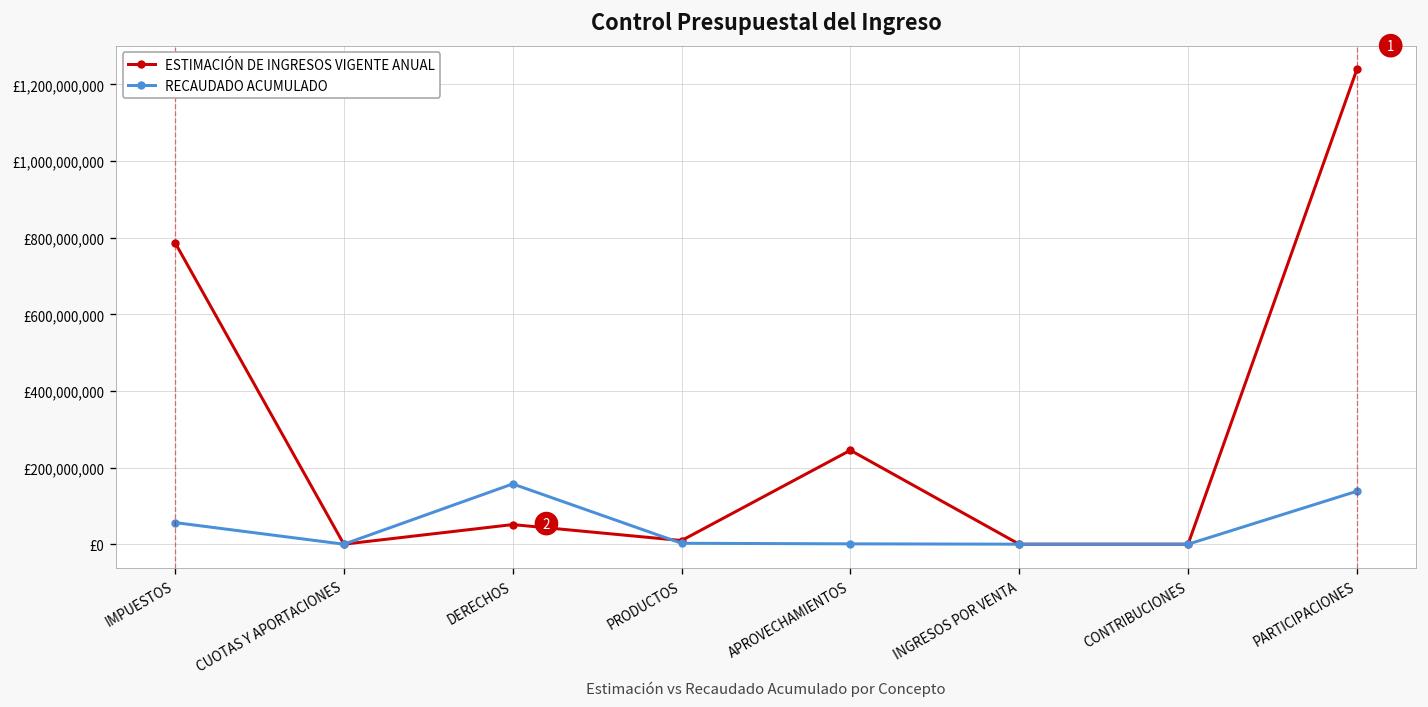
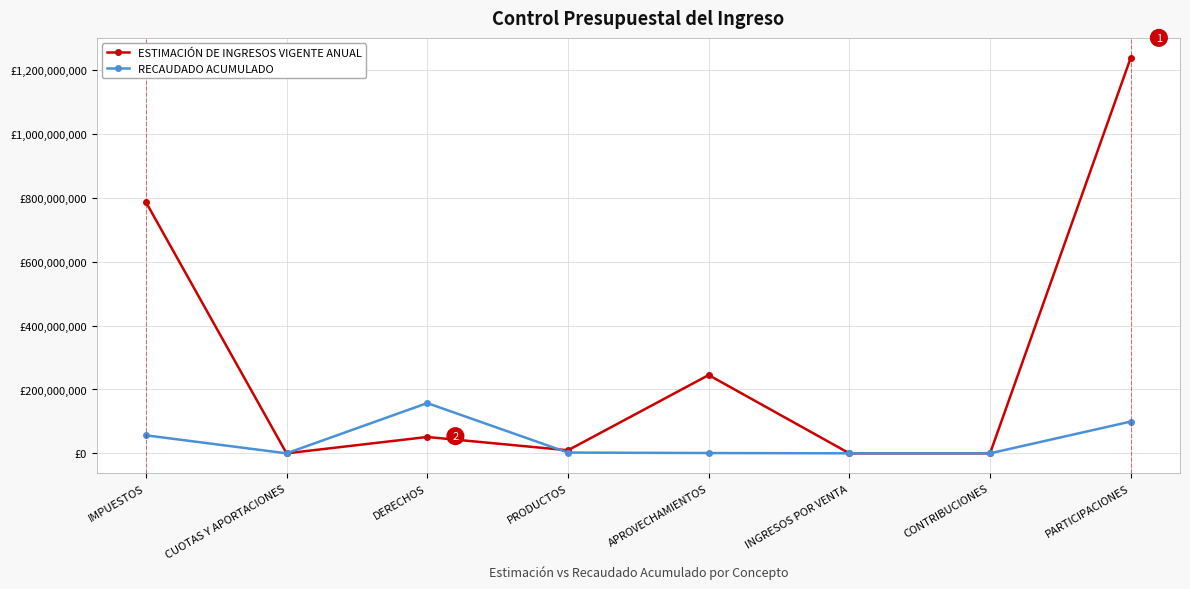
  {
    "ESTIMACIÓN DE INGRESOS VIGENTE ANUAL": {
      "IMPUESTOS": "£790,000,000",
      "DERECHOS": "£50,000,000",
      "APROVECHAMIENTOS": "£250,000,000",
      "PARTICIPACIONES": "£1,240,000,000"
    },
    "RECAUDADO ACUMULADO": {
      "IMPUESTOS": "£60,000,000",
      "DERECHOS": "£160,000,000",
      "APROVECHAMIENTOS": "£0",
-     "PARTICIPACIONES": "£140,000,000"
+     "PARTICIPACIONES": "£100,000,000"
    }
  }
